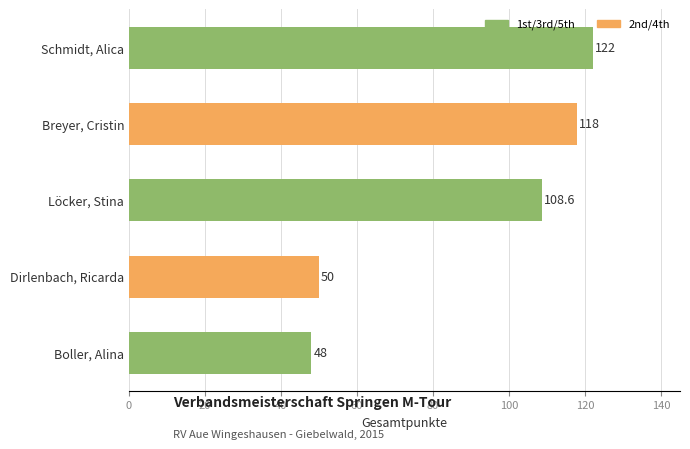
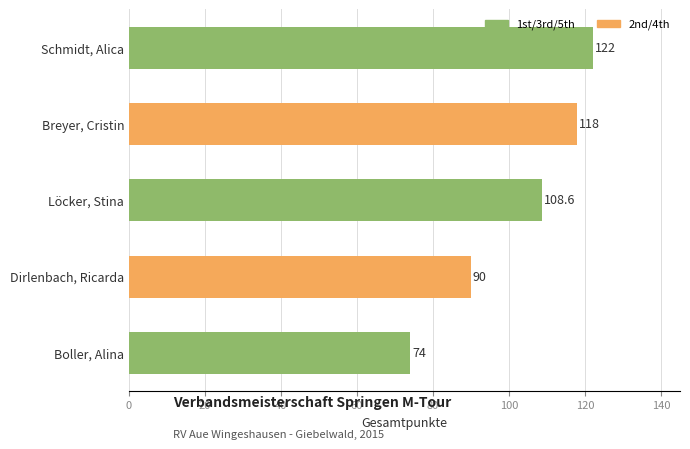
  {
    "Schmidt, Alica": 122,
    "Breyer, Cristin": 118,
    "Löcker, Stina": 108.6,
-   "Dirlenbach, Ricarda": 50,
-   "Boller, Alina": 48
+   "Dirlenbach, Ricarda": 90,
+   "Boller, Alina": 74
  }
